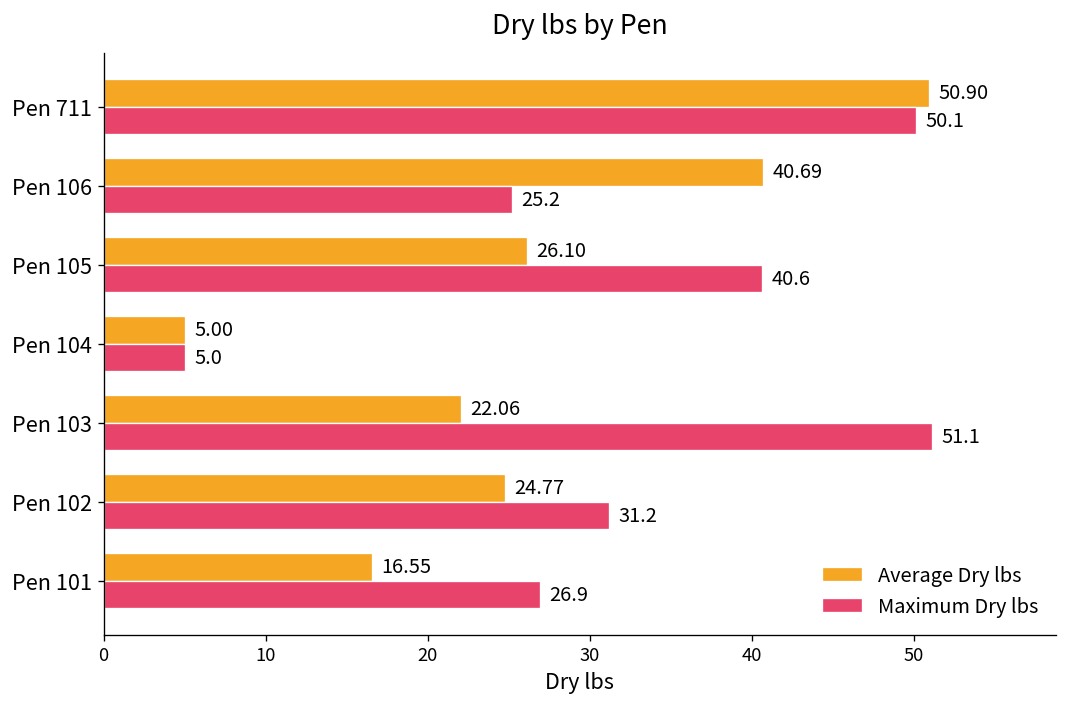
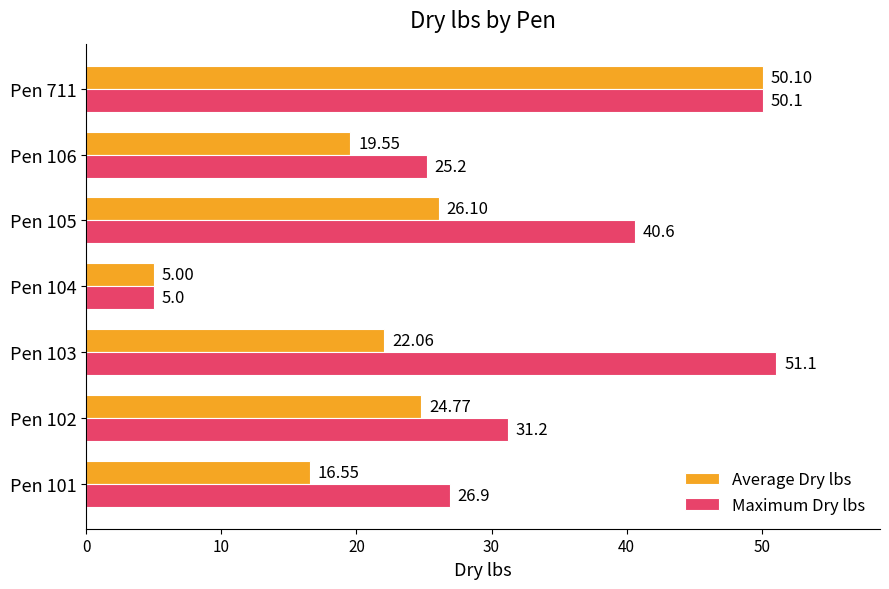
  {
    "Average Dry lbs": {
-     "Pen 711": 50.90,
-     "Pen 106": 40.69,
+     "Pen 711": 50.10,
+     "Pen 106": 19.55,
      "Pen 105": 26.10,
      "Pen 104": 5.00,
      "Pen 103": 22.06,
      "Pen 102": 24.77,
      "Pen 101": 16.55
    },
    "Maximum Dry lbs": {
      "Pen 711": 50.1,
      "Pen 106": 25.2,
      "Pen 105": 40.6,
      "Pen 104": 5.0,
      "Pen 103": 51.1,
      "Pen 102": 31.2,
      "Pen 101": 26.9
    }
  }
